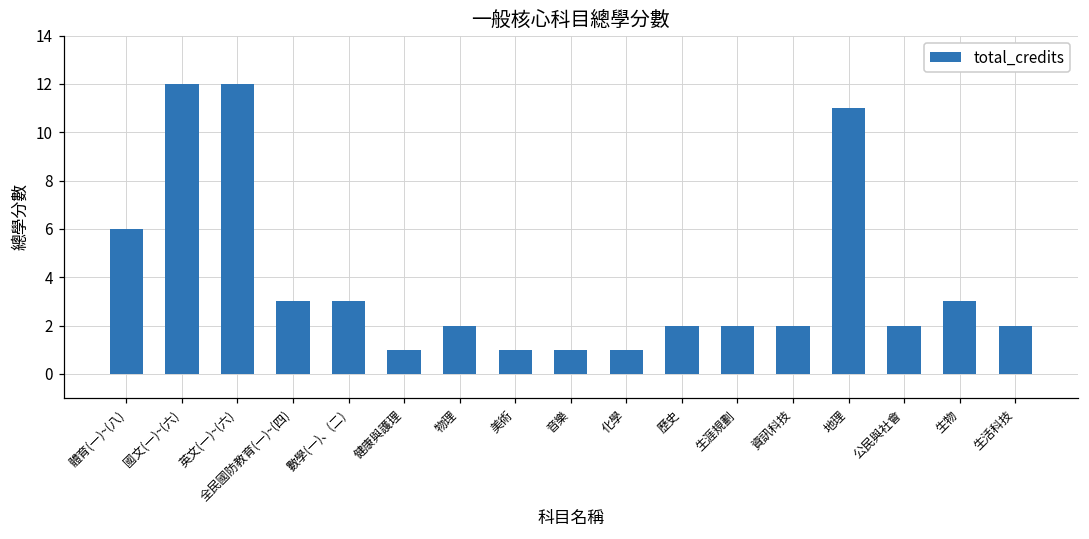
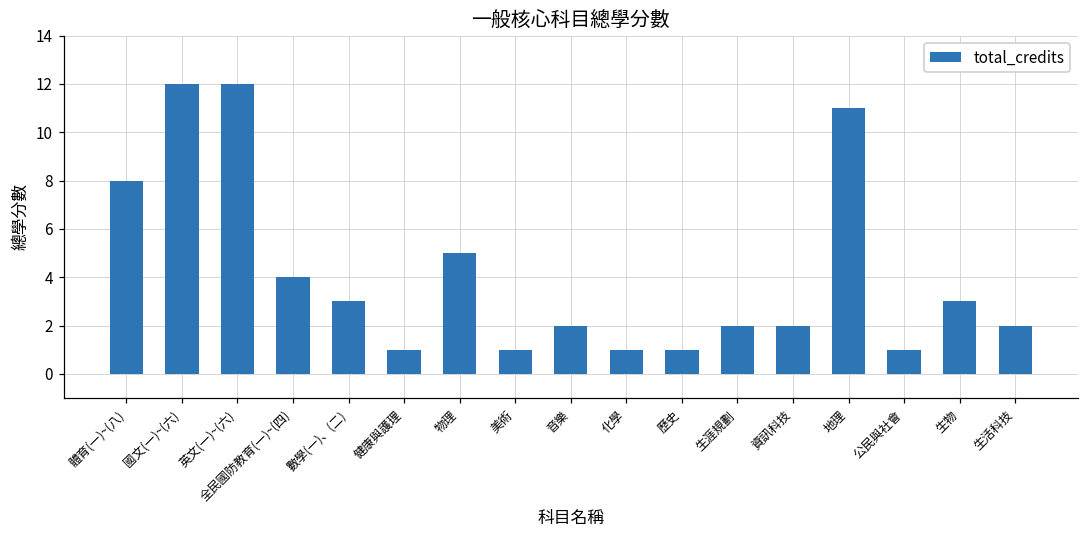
  {
-   "體育(一)~(八)": 6,
+   "體育(一)~(八)": 8,
    "國文(一)~(六)": 12,
    "英文(一)~(六)": 12,
-   "全民國防教育(一)~(四)": 3,
+   "全民國防教育(一)~(四)": 4,
    "數學(一)、(二)": 3,
    "健康與護理": 1,
-   "物理": 2,
+   "物理": 5,
    "美術": 1,
-   "音樂": 1,
+   "音樂": 2,
    "化學": 1,
-   "歷史": 2,
+   "歷史": 1,
    "生涯規劃": 2,
    "資訊科技": 2,
    "地理": 11,
-   "公民與社會": 2,
+   "公民與社會": 1,
    "生物": 3,
    "生活科技": 2
  }
